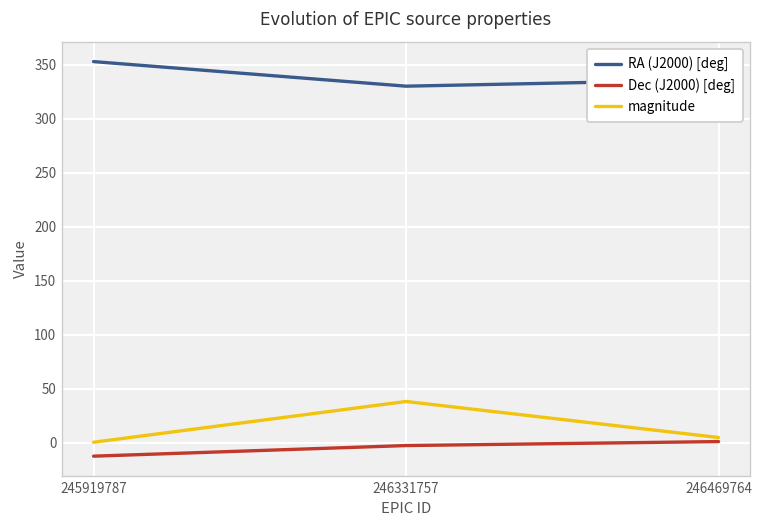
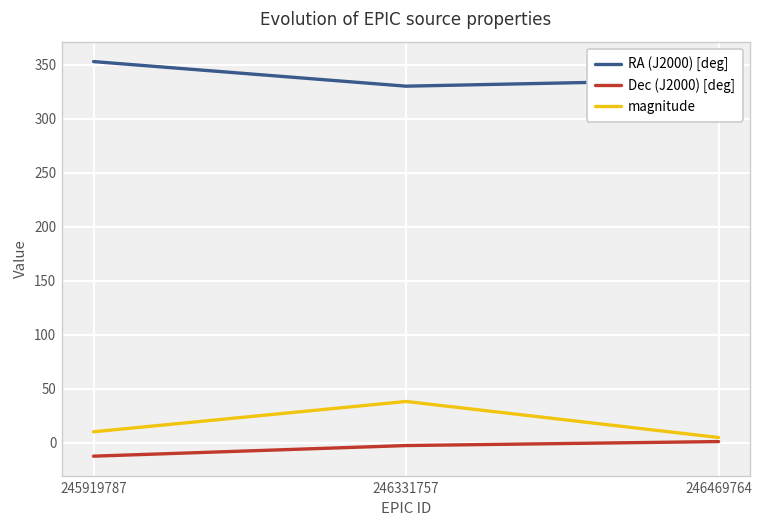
  {
    "RA (J2000) [deg]": {
      "245919787": 350,
      "246331757": 330
    },
    "Dec (J2000) [deg]": {
      "245919787": -10,
      "246331757": 0,
      "246469764": 0
    },
    "magnitude": {
-     "245919787": 0,
+     "245919787": 10,
      "246331757": 40,
      "246469764": 10
    }
  }
